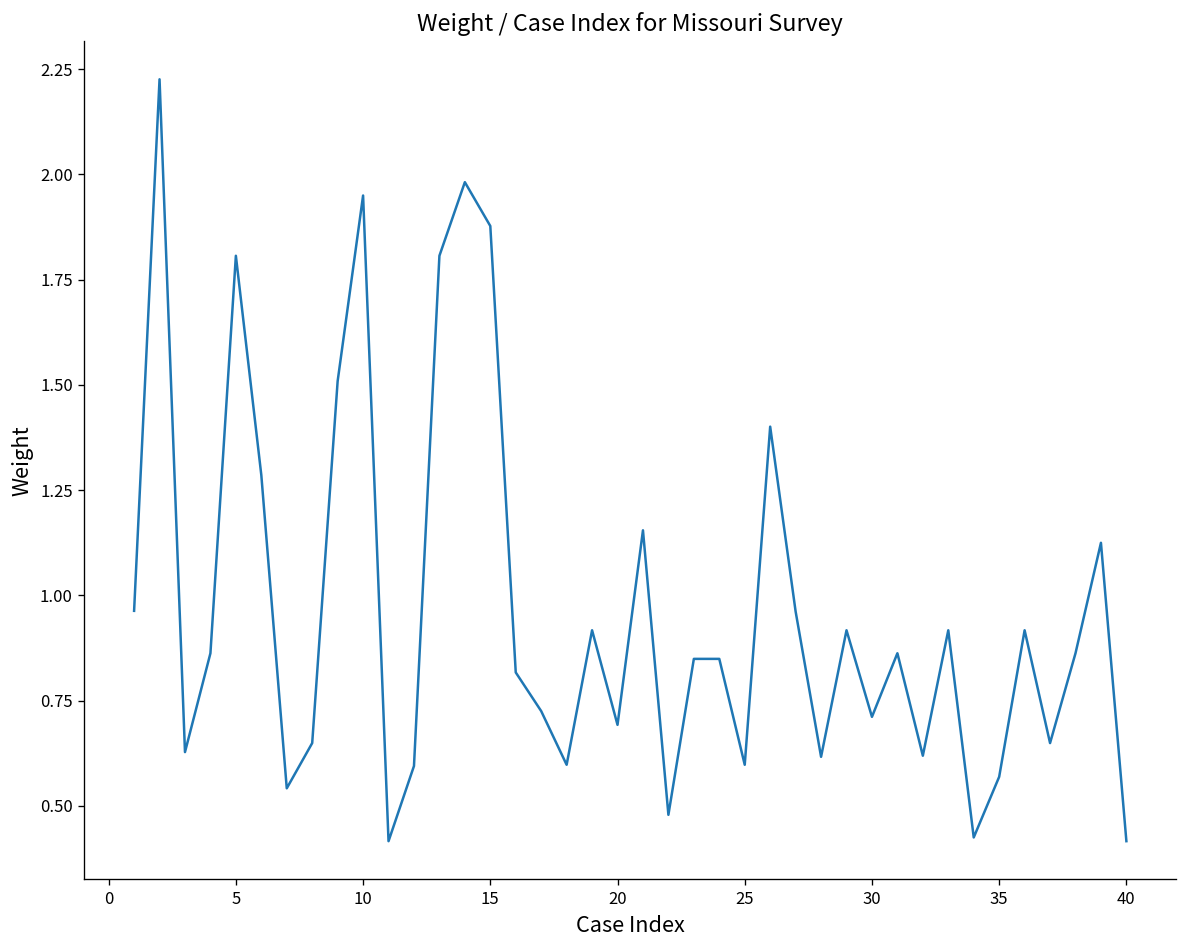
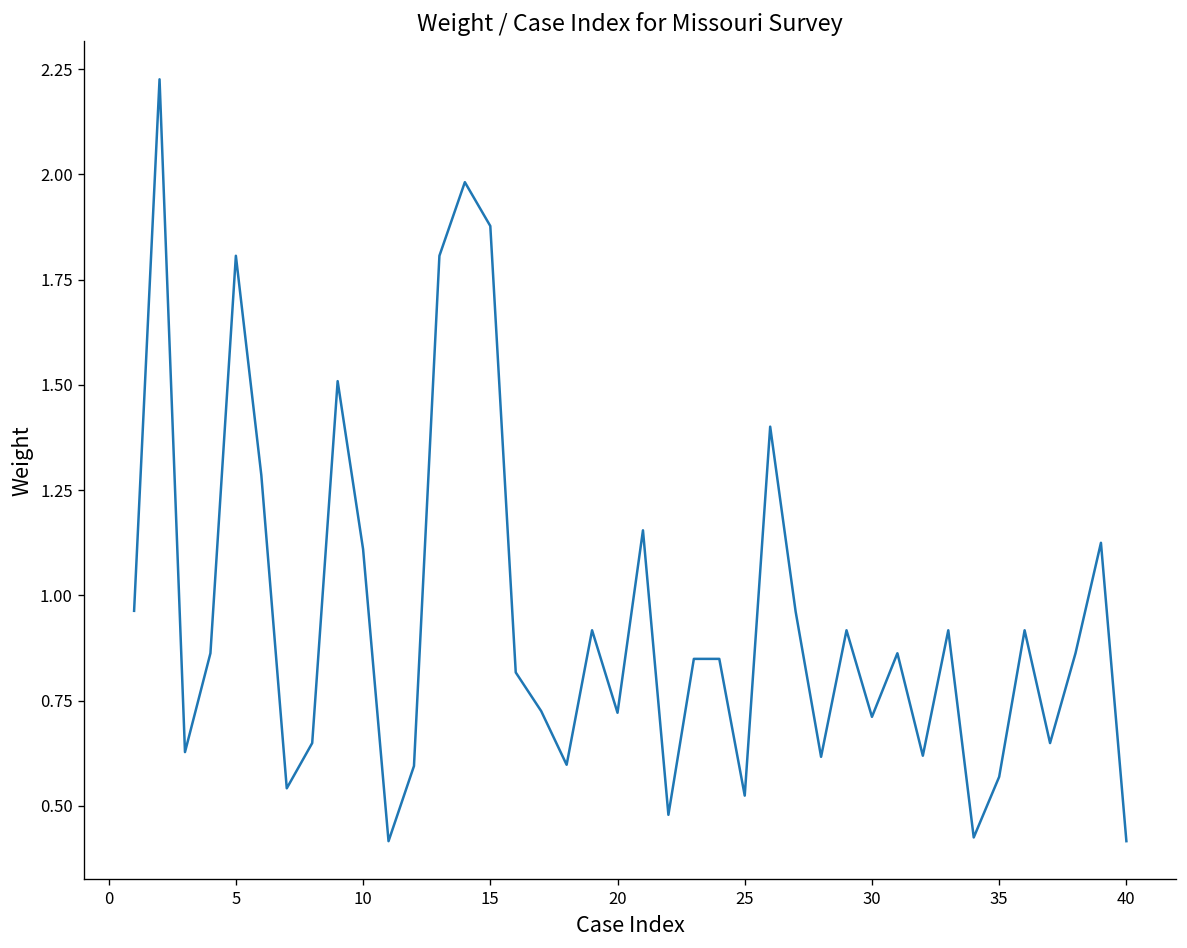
  {
    "5": 1.81,
-   "10": 1.95,
+   "10": 1.11,
    "15": 1.88,
-   "20": 0.69,
-   "25": 0.60,
+   "20": 0.72,
+   "25": 0.52,
    "30": 0.71,
    "35": 0.57,
    "40": 0.42
  }
